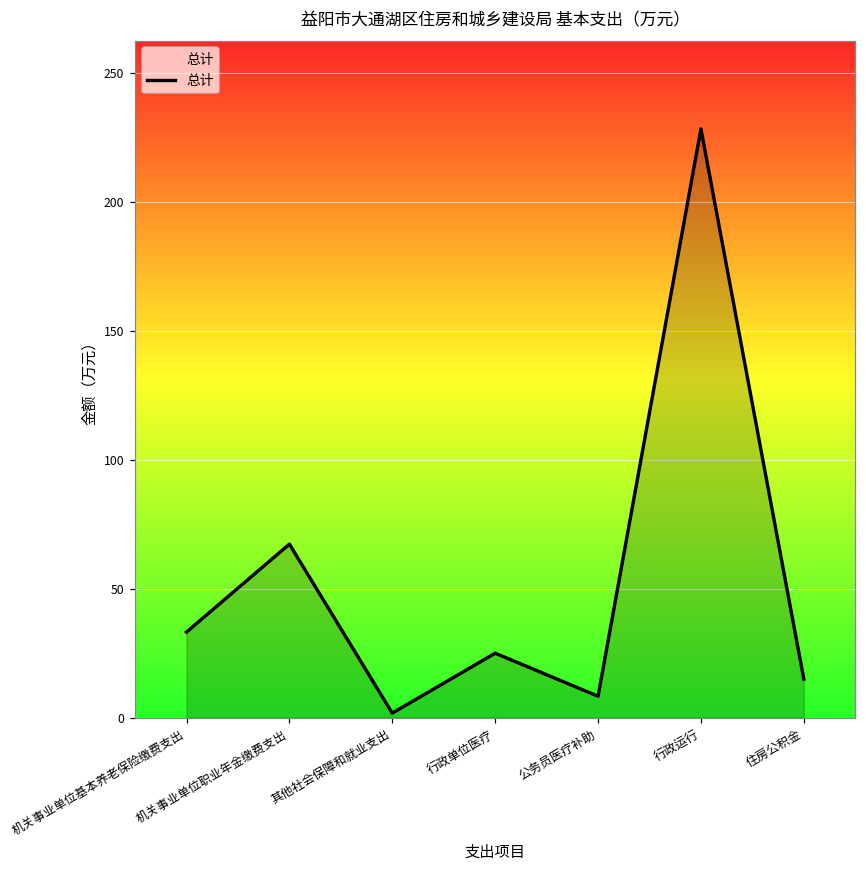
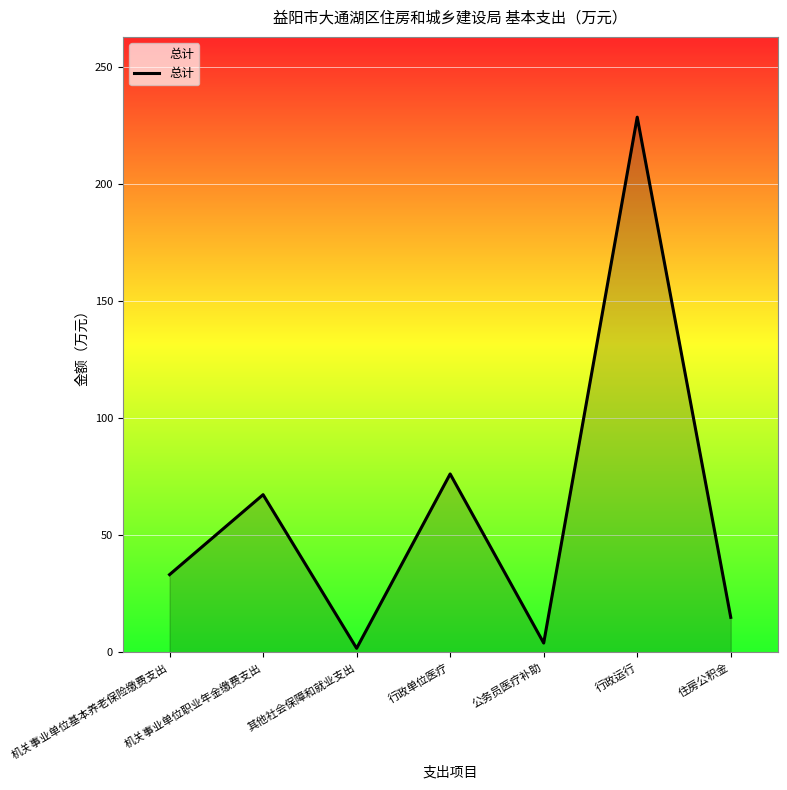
  {
    "机关事业单位基本养老保险缴费支出": 33,
    "机关事业单位职业年金缴费支出": 67,
    "其他社会保障和就业支出": 2,
-   "行政单位医疗": 25,
-   "公务员医疗补助": 8,
+   "行政单位医疗": 76,
+   "公务员医疗补助": 4,
    "行政运行": 228,
    "住房公积金": 15
  }
